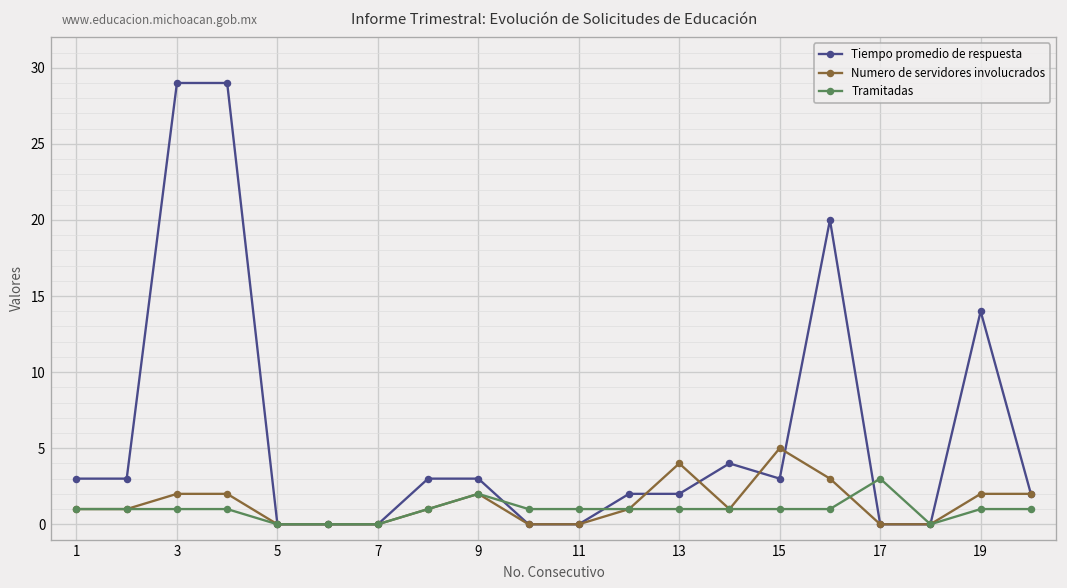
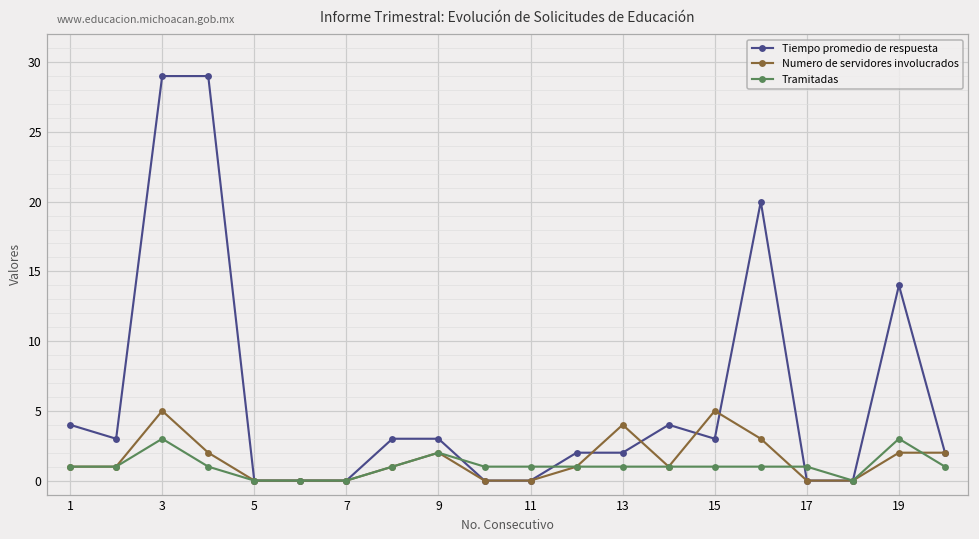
  {
    "Tiempo promedio de respuesta": {
-     "1": 3,
+     "1": 4,
      "3": 29,
      "9": 3,
      "13": 2,
      "15": 3,
      "19": 14
    },
    "Numero de servidores involucrados": {
-     "3": 2,
+     "3": 5,
      "13": 4,
      "15": 5,
      "19": 2
    },
    "Tramitadas": {
-     "3": 1,
+     "3": 3,
      "11": 1,
      "13": 1,
      "15": 1,
-     "17": 3,
-     "19": 1
+     "17": 1,
+     "19": 3
    }
  }
